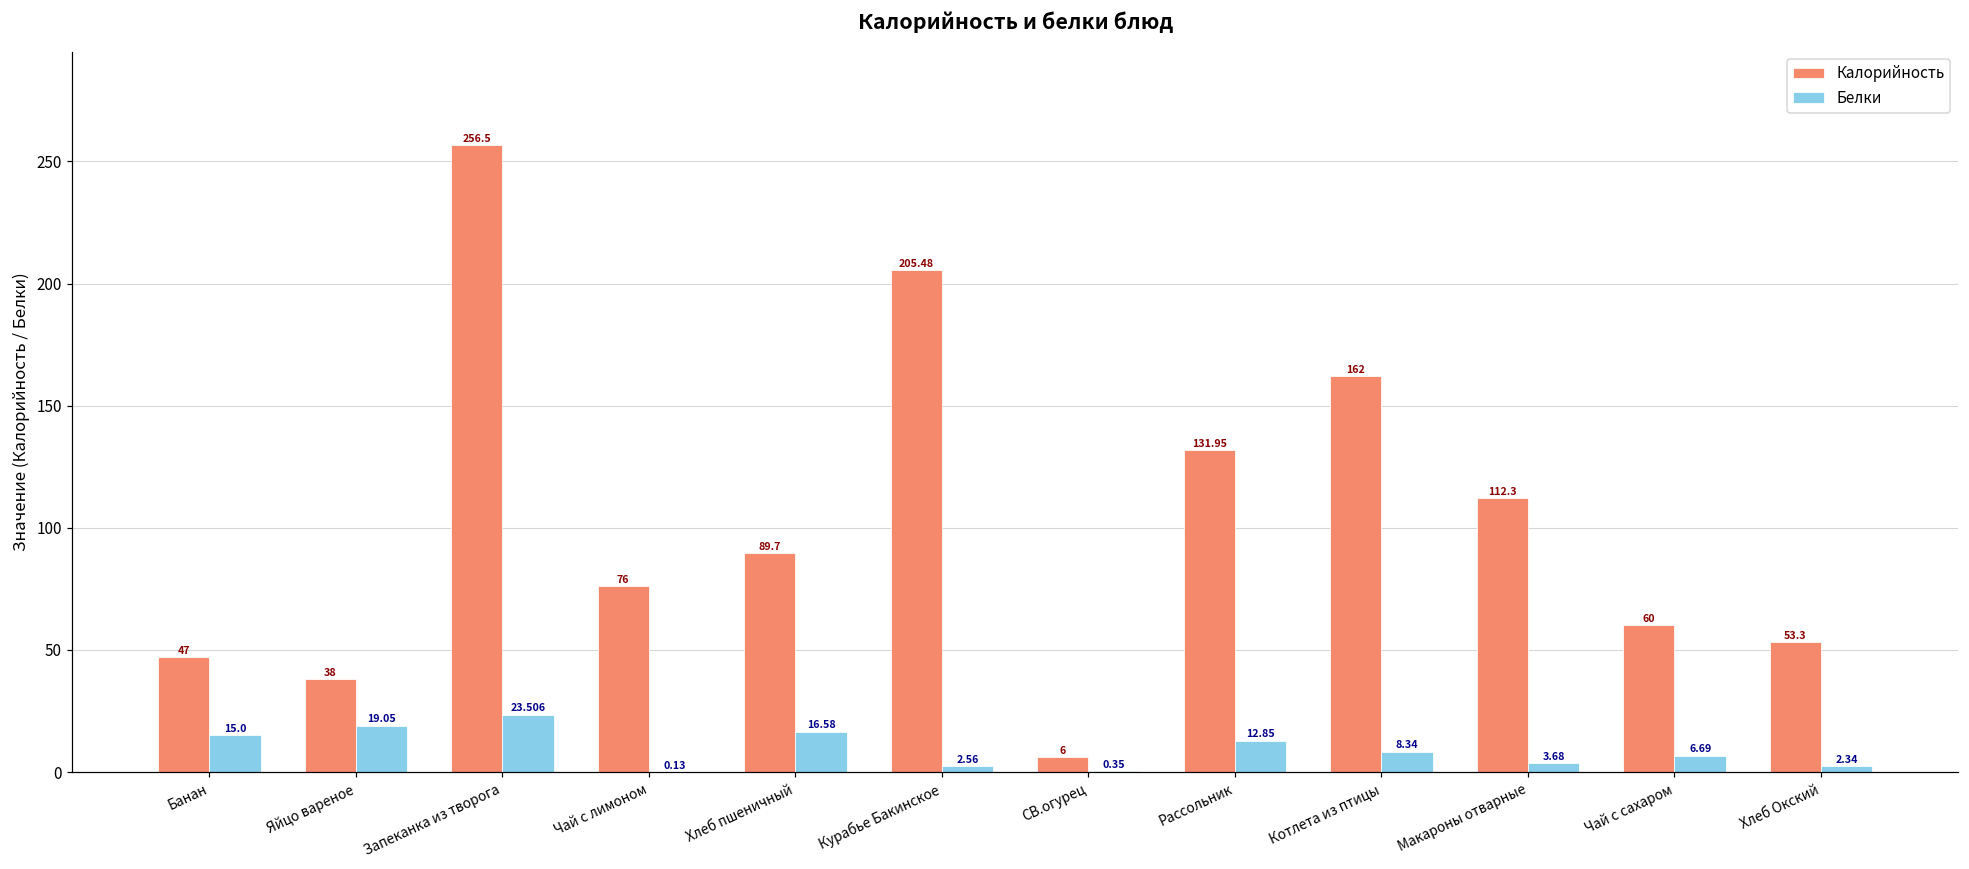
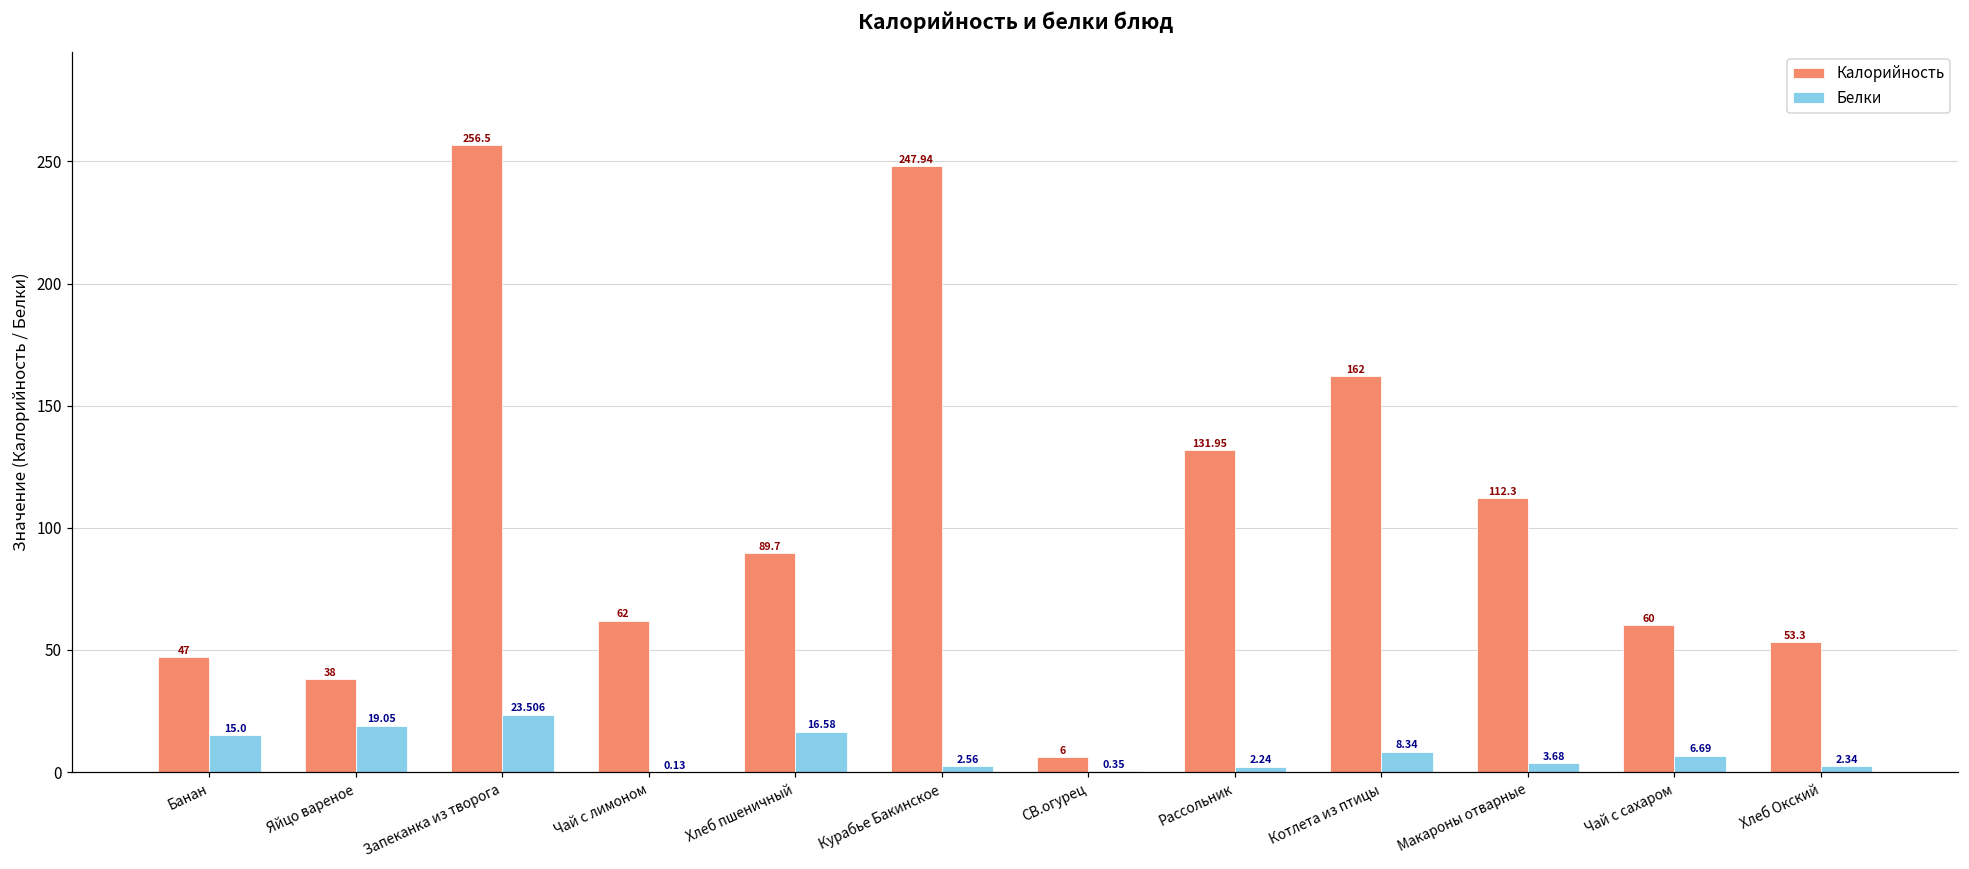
  {
    "Калорийность": {
      "Банан": 47,
      "Яйцо вареное": 38,
      "Запеканка из творога": 256.5,
-     "Чай с лимоном": 76,
+     "Чай с лимоном": 62,
      "Хлеб пшеничный": 89.7,
-     "Курабье Бакинское": 205.48,
+     "Курабье Бакинское": 247.94,
      "СВ.огурец": 6,
      "Рассольник": 131.95,
      "Котлета из птицы": 162,
      "Макароны отварные": 112.3,
      "Чай с сахаром": 60,
      "Хлеб Окский": 53.3
    },
    "Белки": {
      "Банан": 15.0,
      "Яйцо вареное": 19.05,
      "Запеканка из творога": 23.506,
      "Чай с лимоном": 0.13,
      "Хлеб пшеничный": 16.58,
      "Курабье Бакинское": 2.56,
      "СВ.огурец": 0.35,
-     "Рассольник": 12.85,
+     "Рассольник": 2.24,
      "Котлета из птицы": 8.34,
      "Макароны отварные": 3.68,
      "Чай с сахаром": 6.69,
      "Хлеб Окский": 2.34
    }
  }
